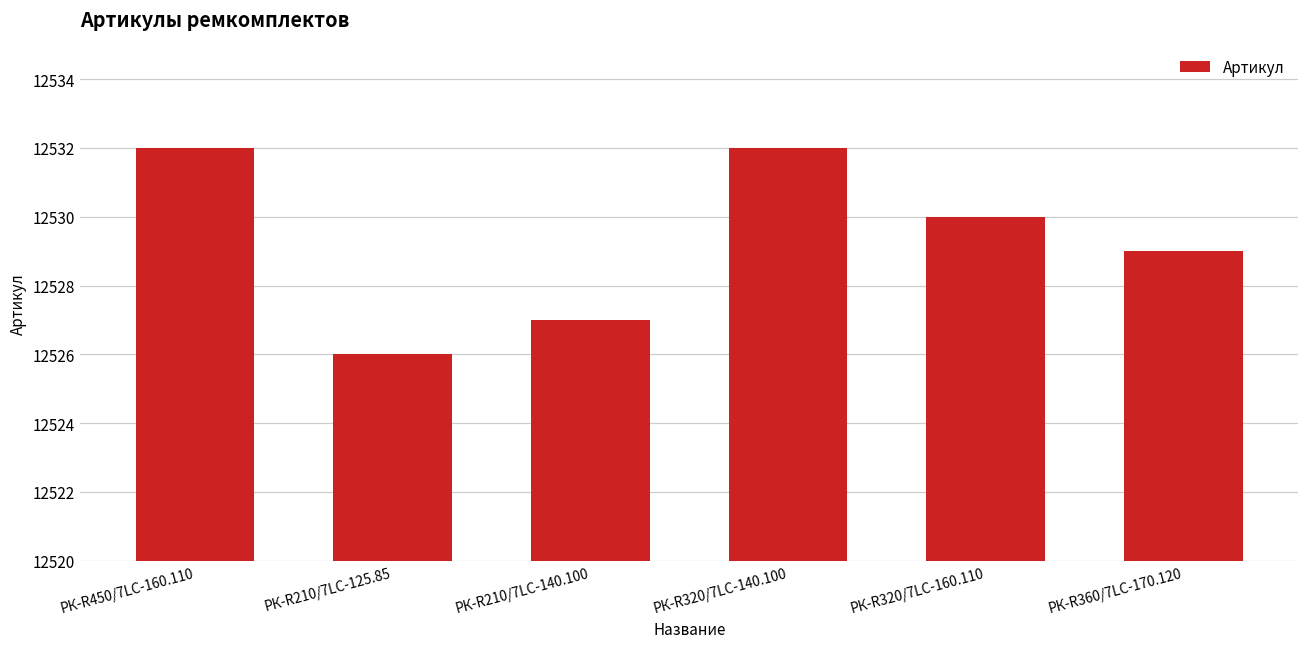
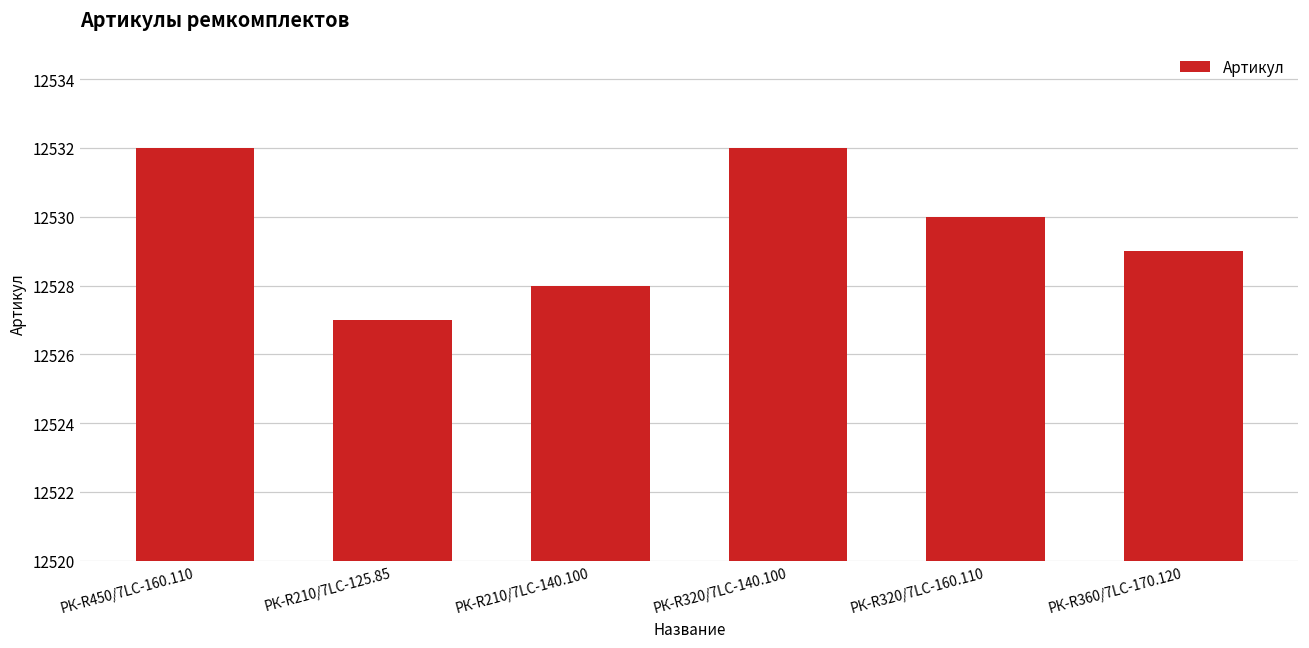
  {
    "РК-R450/7LC-160.110": 12532,
-   "РК-R210/7LC-125.85": 12526,
-   "РК-R210/7LC-140.100": 12527,
+   "РК-R210/7LC-125.85": 12527,
+   "РК-R210/7LC-140.100": 12528,
    "РК-R320/7LC-140.100": 12532,
    "РК-R320/7LC-160.110": 12530,
    "РК-R360/7LC-170.120": 12529
  }
